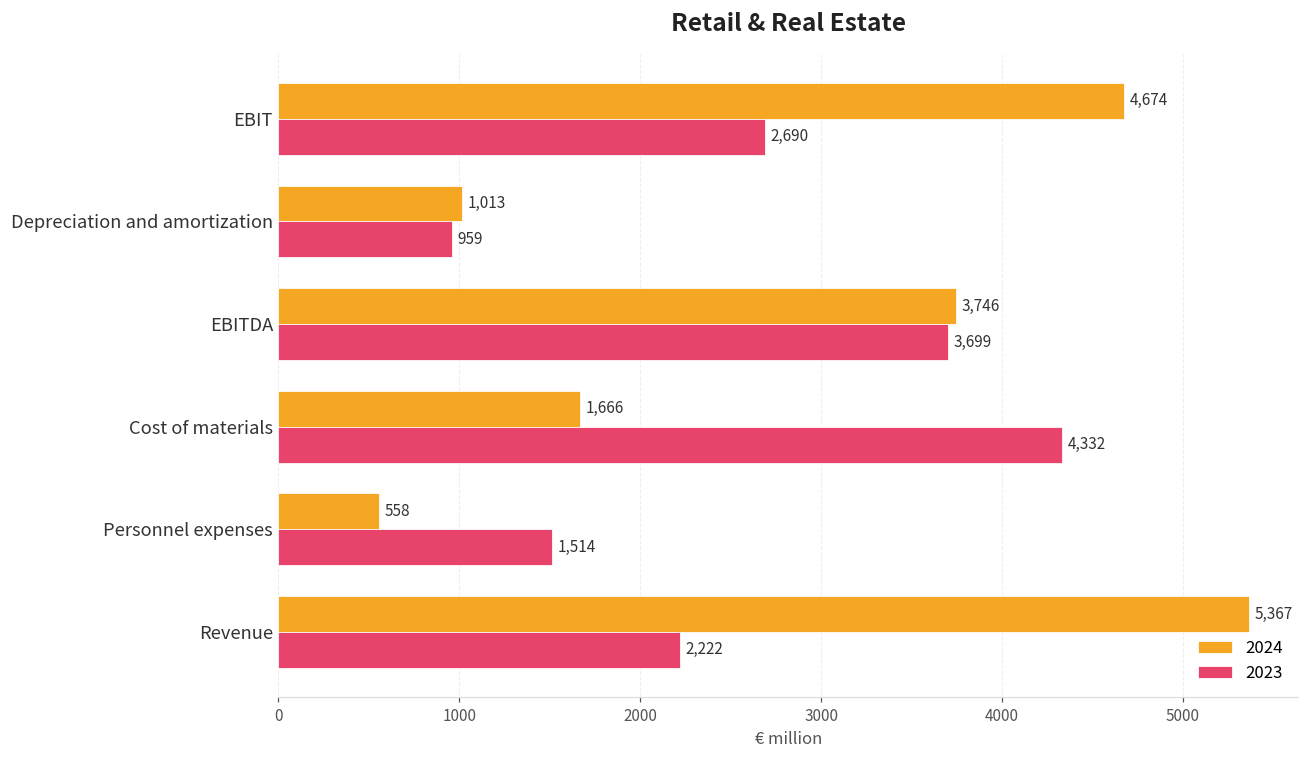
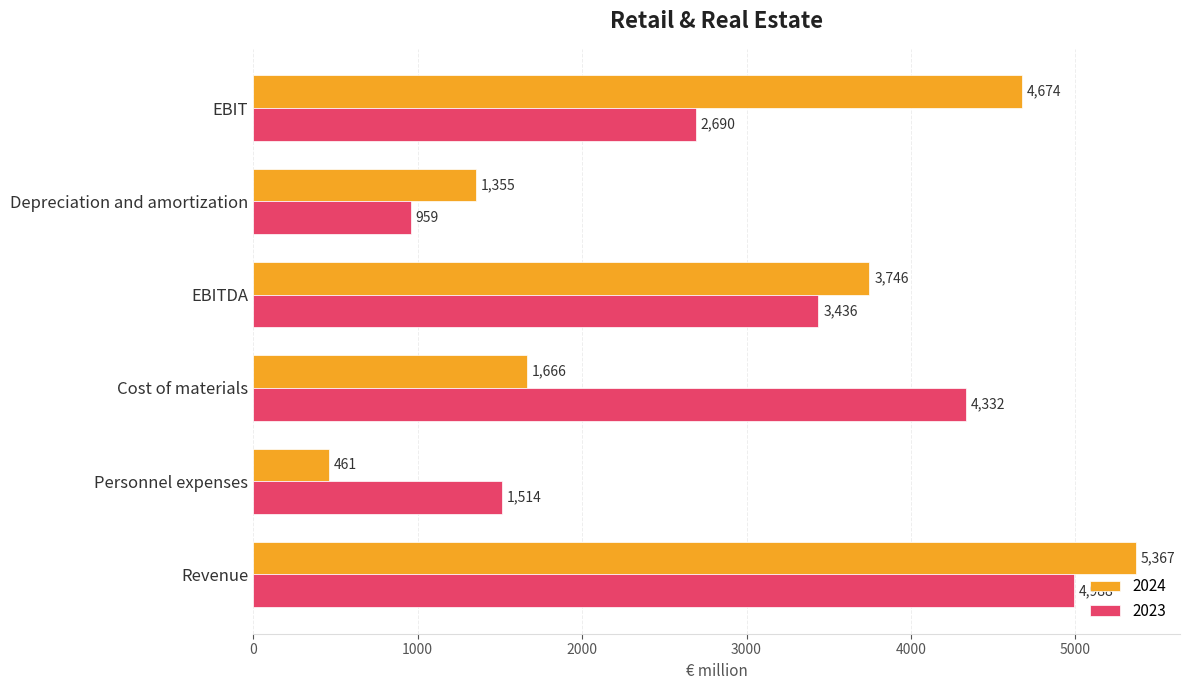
  {
    "2024": {
      "EBIT": "4,674",
-     "Depreciation and amortization": "1,013",
+     "Depreciation and amortization": "1,355",
      "EBITDA": "3,746",
      "Cost of materials": "1,666",
-     "Personnel expenses": "558",
+     "Personnel expenses": "461",
      "Revenue": "5,367"
    },
    "2023": {
      "EBIT": "2,690",
      "Depreciation and amortization": "959",
-     "EBITDA": "3,699",
+     "EBITDA": "3,436",
      "Cost of materials": "4,332",
      "Personnel expenses": "1,514",
-     "Revenue": "2,222"
+     "Revenue": "4,988"
    }
  }
